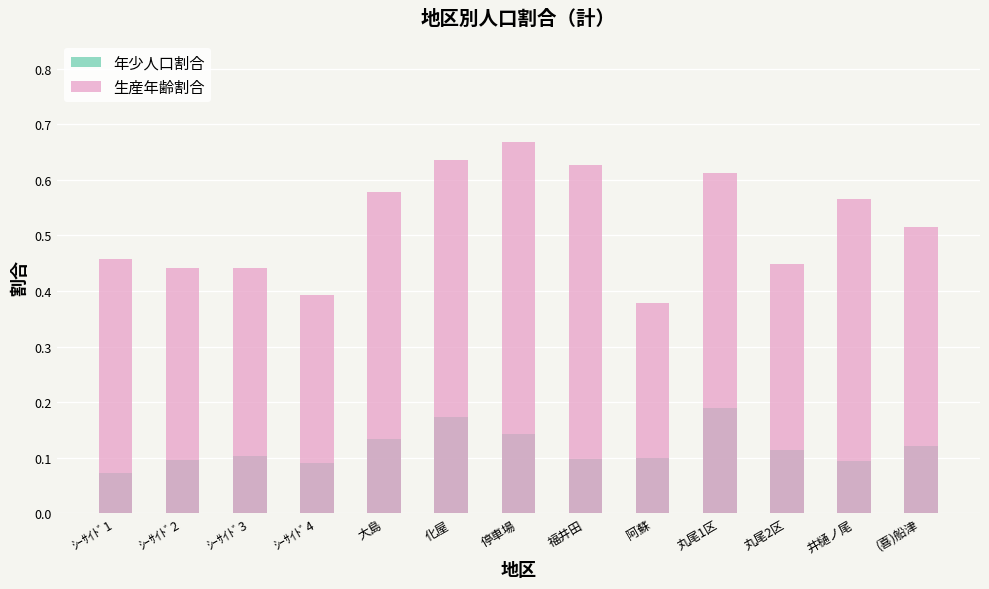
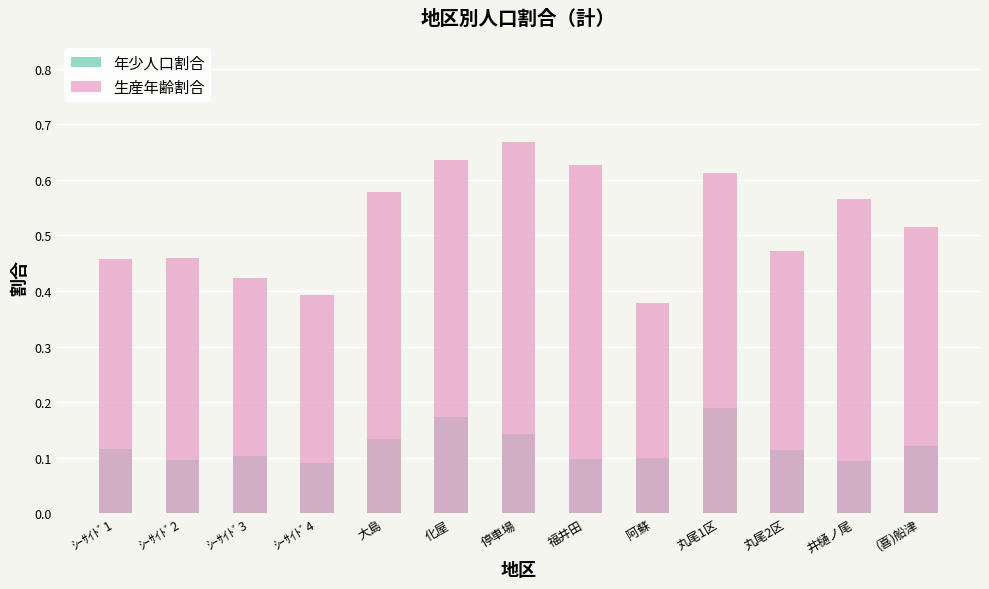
  {
    "年少人口割合": {
-     "ｼｰｻｲﾄﾞ1": 0.07
+     "ｼｰｻｲﾄﾞ1": 0.12
    },
    "生産年齢割合": {
      "ｼｰｻｲﾄﾞ1": 0.46,
-     "ｼｰｻｲﾄﾞ2": 0.44,
-     "ｼｰｻｲﾄﾞ3": 0.44,
+     "ｼｰｻｲﾄﾞ2": 0.46,
+     "ｼｰｻｲﾄﾞ3": 0.42,
      "ｼｰｻｲﾄﾞ4": 0.39,
      "大島": 0.58,
      "化屋": 0.64,
      "停車場": 0.67,
      "福井田": 0.63,
      "阿蘇": 0.38,
      "丸尾1区": 0.61,
-     "丸尾2区": 0.45,
+     "丸尾2区": 0.47,
      "井樋ノ尾": 0.56,
      "(喜)船津": 0.52
    }
  }
